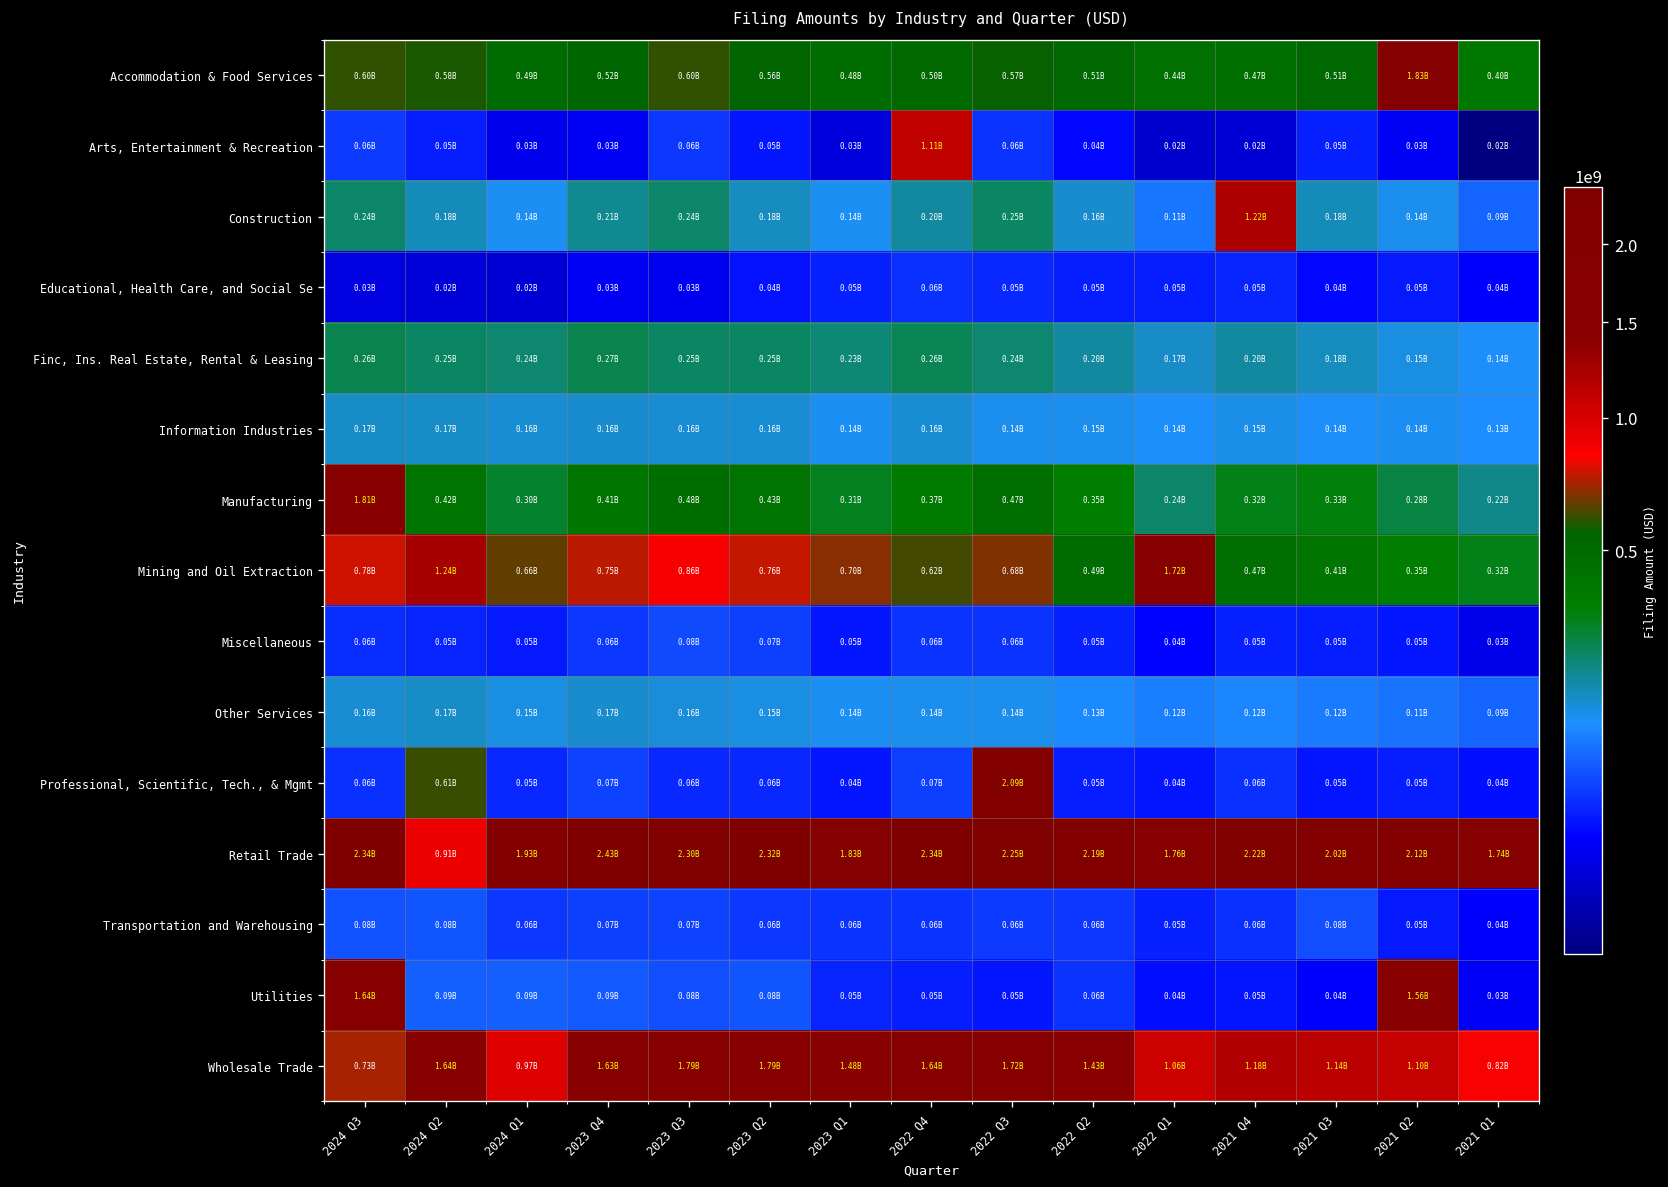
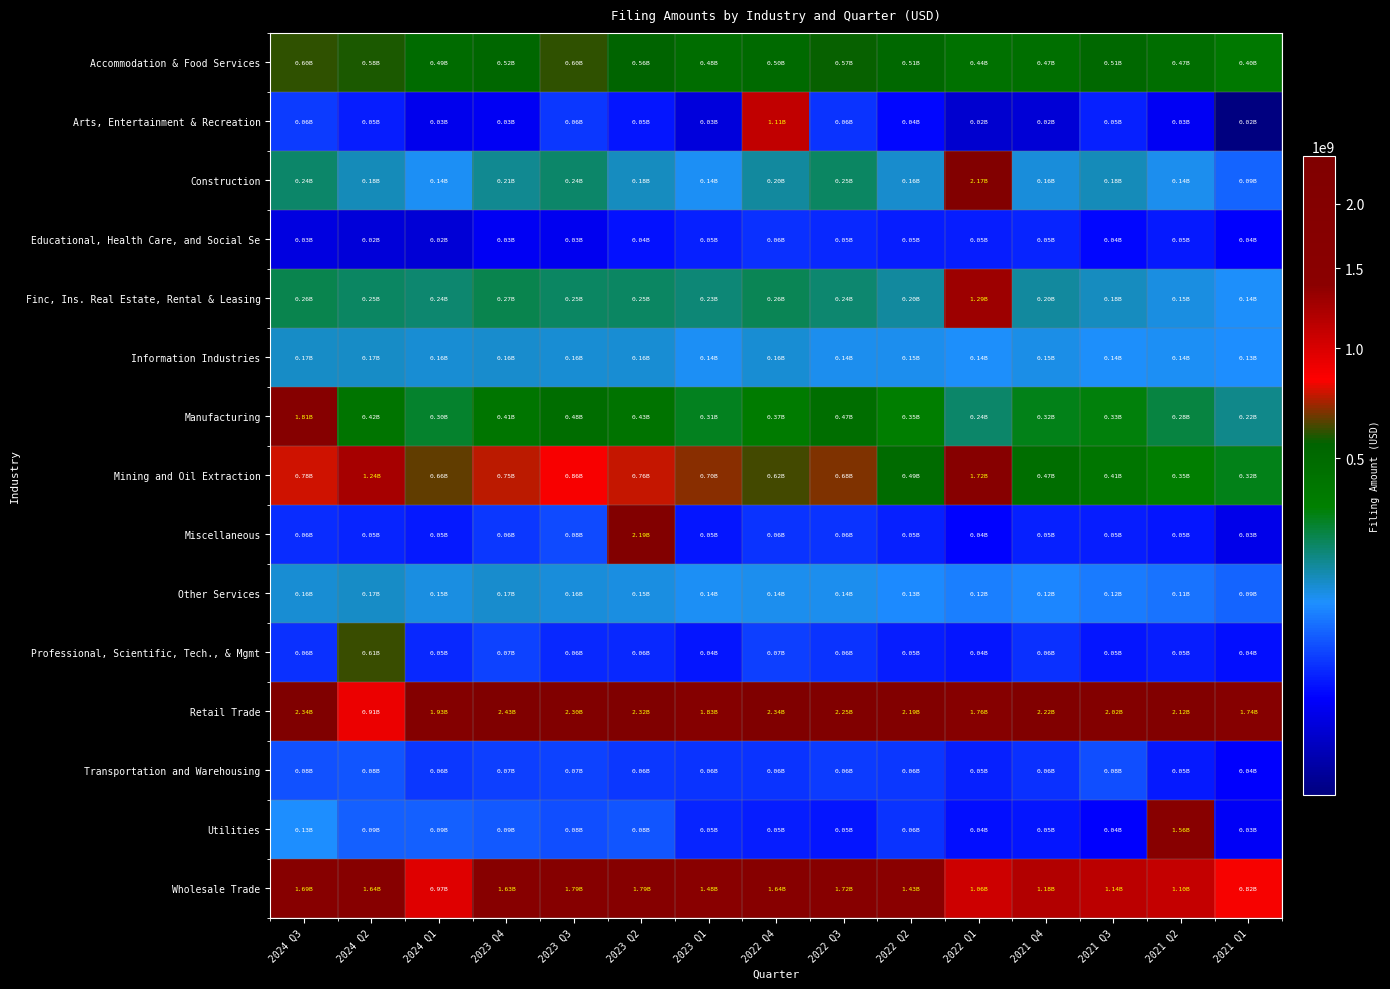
  {
    "Accommodation & Food Services": {
      "2024 Q3": "0.60B",
      "2024 Q2": "0.58B",
      "2024 Q1": "0.49B",
      "2023 Q4": "0.52B",
      "2023 Q3": "0.60B",
      "2023 Q2": "0.56B",
      "2023 Q1": "0.48B",
      "2022 Q4": "0.50B",
      "2022 Q3": "0.57B",
      "2022 Q2": "0.51B",
      "2022 Q1": "0.44B",
      "2021 Q4": "0.47B",
      "2021 Q3": "0.51B",
-     "2021 Q2": "1.83B",
+     "2021 Q2": "0.47B",
      "2021 Q1": "0.40B"
    },
    "Construction": {
      "2024 Q3": "0.24B",
      "2024 Q2": "0.18B",
      "2024 Q1": "0.14B",
      "2023 Q4": "0.21B",
      "2023 Q3": "0.24B",
      "2023 Q2": "0.18B",
      "2023 Q1": "0.14B",
      "2022 Q4": "0.20B",
      "2022 Q3": "0.25B",
      "2022 Q2": "0.16B",
-     "2022 Q1": "0.11B",
-     "2021 Q4": "1.22B",
+     "2022 Q1": "2.17B",
+     "2021 Q4": "0.16B",
      "2021 Q3": "0.18B",
      "2021 Q2": "0.14B",
      "2021 Q1": "0.09B"
    },
    "Finc, Ins. Real Estate, Rental & Leasing": {
      "2024 Q3": "0.26B",
      "2024 Q2": "0.25B",
      "2024 Q1": "0.24B",
      "2023 Q4": "0.27B",
      "2023 Q3": "0.25B",
      "2023 Q2": "0.25B",
      "2023 Q1": "0.23B",
      "2022 Q4": "0.26B",
      "2022 Q3": "0.24B",
      "2022 Q2": "0.20B",
-     "2022 Q1": "0.17B",
+     "2022 Q1": "1.29B",
      "2021 Q4": "0.20B",
      "2021 Q3": "0.18B",
      "2021 Q2": "0.15B",
      "2021 Q1": "0.14B"
    },
    "Miscellaneous": {
      "2024 Q3": "0.06B",
      "2024 Q2": "0.05B",
      "2024 Q1": "0.05B",
      "2023 Q4": "0.06B",
      "2023 Q3": "0.08B",
-     "2023 Q2": "0.07B",
+     "2023 Q2": "2.19B",
      "2023 Q1": "0.05B",
      "2022 Q4": "0.06B",
      "2022 Q3": "0.06B",
      "2022 Q2": "0.05B",
      "2022 Q1": "0.04B",
      "2021 Q4": "0.05B",
      "2021 Q3": "0.05B",
      "2021 Q2": "0.05B",
      "2021 Q1": "0.03B"
    },
    "Professional, Scientific, Tech., & Mgmt": {
      "2024 Q3": "0.06B",
      "2024 Q2": "0.61B",
      "2024 Q1": "0.05B",
      "2023 Q4": "0.07B",
      "2023 Q3": "0.06B",
      "2023 Q2": "0.06B",
      "2023 Q1": "0.04B",
      "2022 Q4": "0.07B",
-     "2022 Q3": "2.09B",
+     "2022 Q3": "0.06B",
      "2022 Q2": "0.05B",
      "2022 Q1": "0.04B",
      "2021 Q4": "0.06B",
      "2021 Q3": "0.05B",
      "2021 Q2": "0.05B",
      "2021 Q1": "0.04B"
    },
    "Utilities": {
-     "2024 Q3": "1.64B",
+     "2024 Q3": "0.13B",
      "2024 Q2": "0.09B",
      "2024 Q1": "0.09B",
      "2023 Q4": "0.09B",
      "2023 Q3": "0.08B",
      "2023 Q2": "0.08B",
      "2023 Q1": "0.05B",
      "2022 Q4": "0.05B",
      "2022 Q3": "0.05B",
      "2022 Q2": "0.06B",
      "2022 Q1": "0.04B",
      "2021 Q4": "0.05B",
      "2021 Q3": "0.04B",
      "2021 Q2": "1.56B",
      "2021 Q1": "0.03B"
    },
    "Wholesale Trade": {
-     "2024 Q3": "0.73B",
+     "2024 Q3": "1.69B",
      "2024 Q2": "1.64B",
      "2024 Q1": "0.97B",
      "2023 Q4": "1.63B",
      "2023 Q3": "1.79B",
      "2023 Q2": "1.79B",
      "2023 Q1": "1.48B",
      "2022 Q4": "1.64B",
      "2022 Q3": "1.72B",
      "2022 Q2": "1.43B",
      "2022 Q1": "1.06B",
      "2021 Q4": "1.18B",
      "2021 Q3": "1.14B",
      "2021 Q2": "1.10B",
      "2021 Q1": "0.82B"
    }
  }
